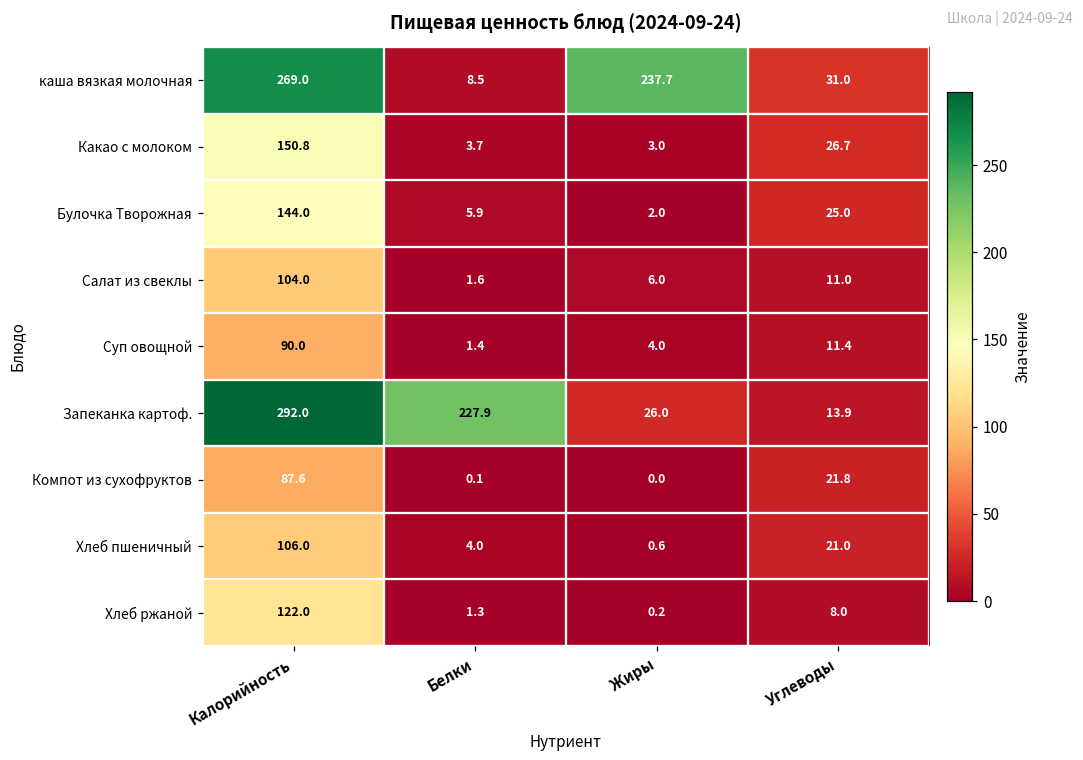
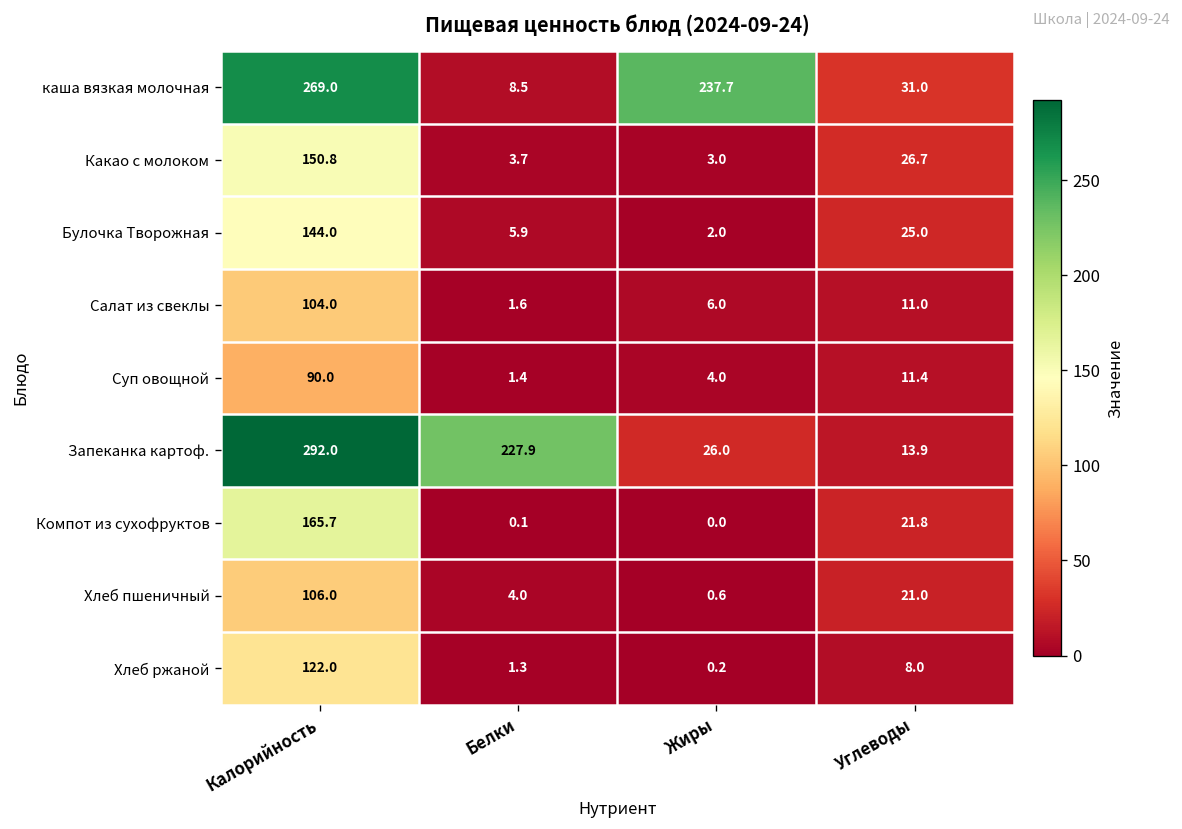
  {
    "каша вязкая молочная": {
      "Калорийность": 269.0,
      "Белки": 8.5,
      "Жиры": 237.7,
      "Углеводы": 31.0
    },
    "Какао с молоком": {
      "Калорийность": 150.8,
      "Белки": 3.7,
      "Жиры": 3.0,
      "Углеводы": 26.7
    },
    "Булочка Творожная": {
      "Калорийность": 144.0,
      "Белки": 5.9,
      "Жиры": 2.0,
      "Углеводы": 25.0
    },
    "Салат из свеклы": {
      "Калорийность": 104.0,
      "Белки": 1.6,
      "Жиры": 6.0,
      "Углеводы": 11.0
    },
    "Суп овощной": {
      "Калорийность": 90.0,
      "Белки": 1.4,
      "Жиры": 4.0,
      "Углеводы": 11.4
    },
    "Запеканка картоф.": {
      "Калорийность": 292.0,
      "Белки": 227.9,
      "Жиры": 26.0,
      "Углеводы": 13.9
    },
    "Компот из сухофруктов": {
-     "Калорийность": 87.6,
+     "Калорийность": 165.7,
      "Белки": 0.1,
      "Жиры": 0.0,
      "Углеводы": 21.8
    },
    "Хлеб пшеничный": {
      "Калорийность": 106.0,
      "Белки": 4.0,
      "Жиры": 0.6,
      "Углеводы": 21.0
    },
    "Хлеб ржаной": {
      "Калорийность": 122.0,
      "Белки": 1.3,
      "Жиры": 0.2,
      "Углеводы": 8.0
    }
  }
